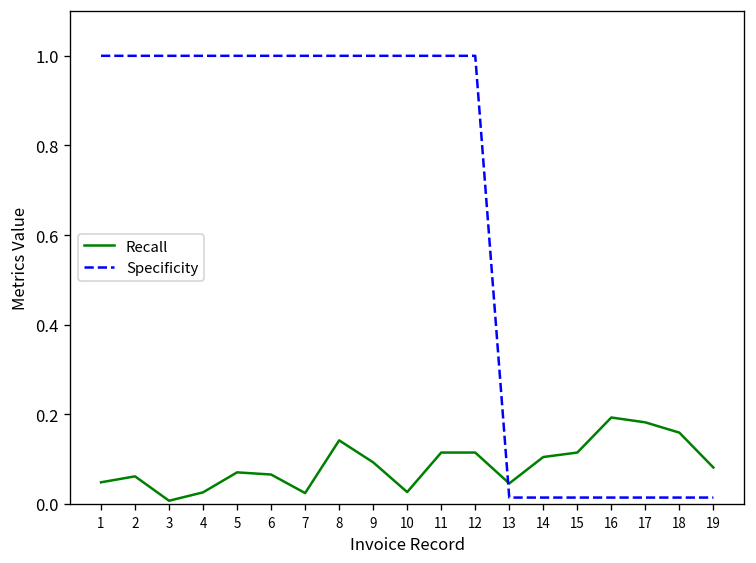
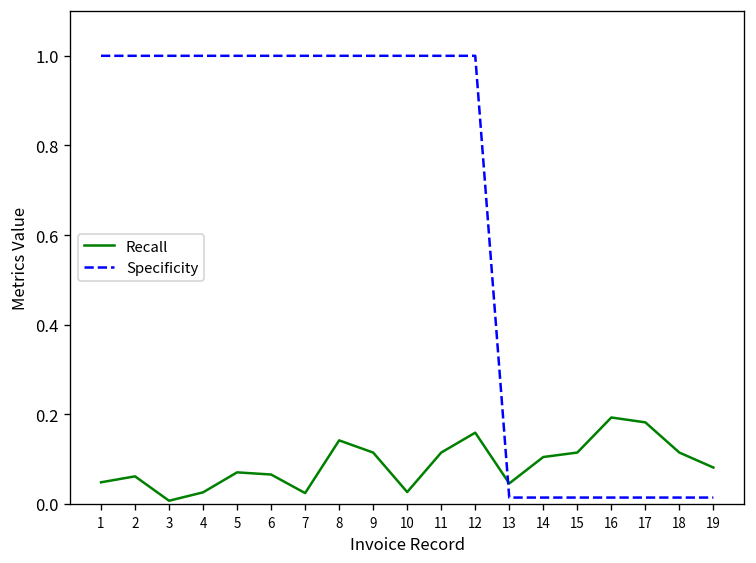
  {
    "Recall": {
      "1": 0.05,
      "2": 0.06,
      "3": 0.01,
      "4": 0.03,
      "5": 0.07,
      "6": 0.07,
      "7": 0.02,
      "8": 0.14,
-     "9": 0.09,
+     "9": 0.11,
      "10": 0.03,
      "11": 0.11,
-     "12": 0.11,
+     "12": 0.16,
      "13": 0.05,
      "14": 0.10,
      "15": 0.11,
      "16": 0.19,
      "17": 0.18,
-     "18": 0.16,
+     "18": 0.11,
      "19": 0.08
    },
    "Specificity": {
      "1": 1.00,
      "2": 1.00,
      "3": 1.00,
      "4": 1.00,
      "5": 1.00,
      "6": 1.00,
      "7": 1.00,
      "8": 1.00,
      "9": 1.00,
      "10": 1.00,
      "11": 1.00,
      "12": 1.00,
      "13": 0.01,
      "14": 0.01,
      "15": 0.01,
      "16": 0.01,
      "17": 0.01,
      "18": 0.01,
      "19": 0.01
    }
  }
